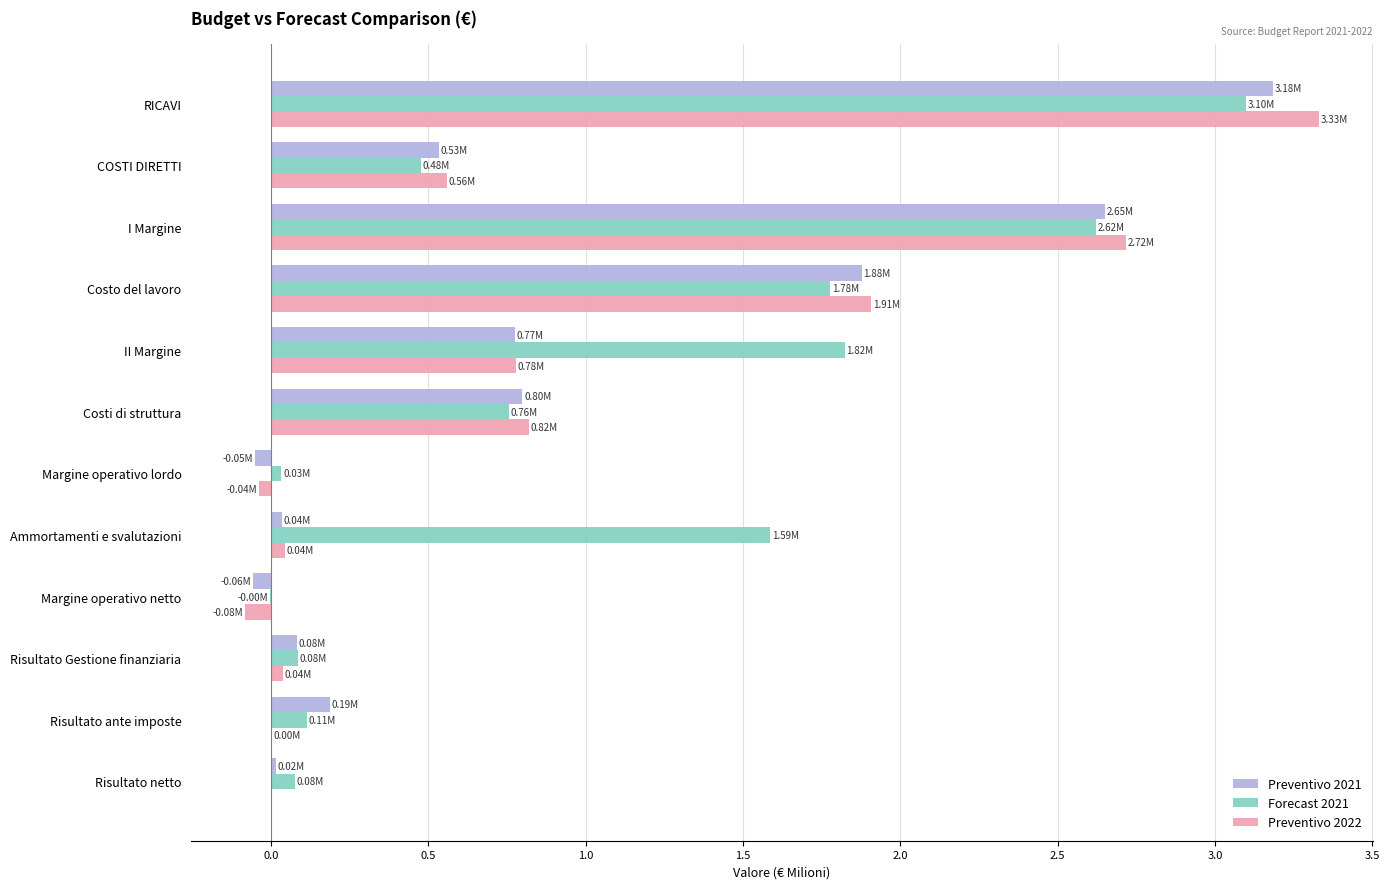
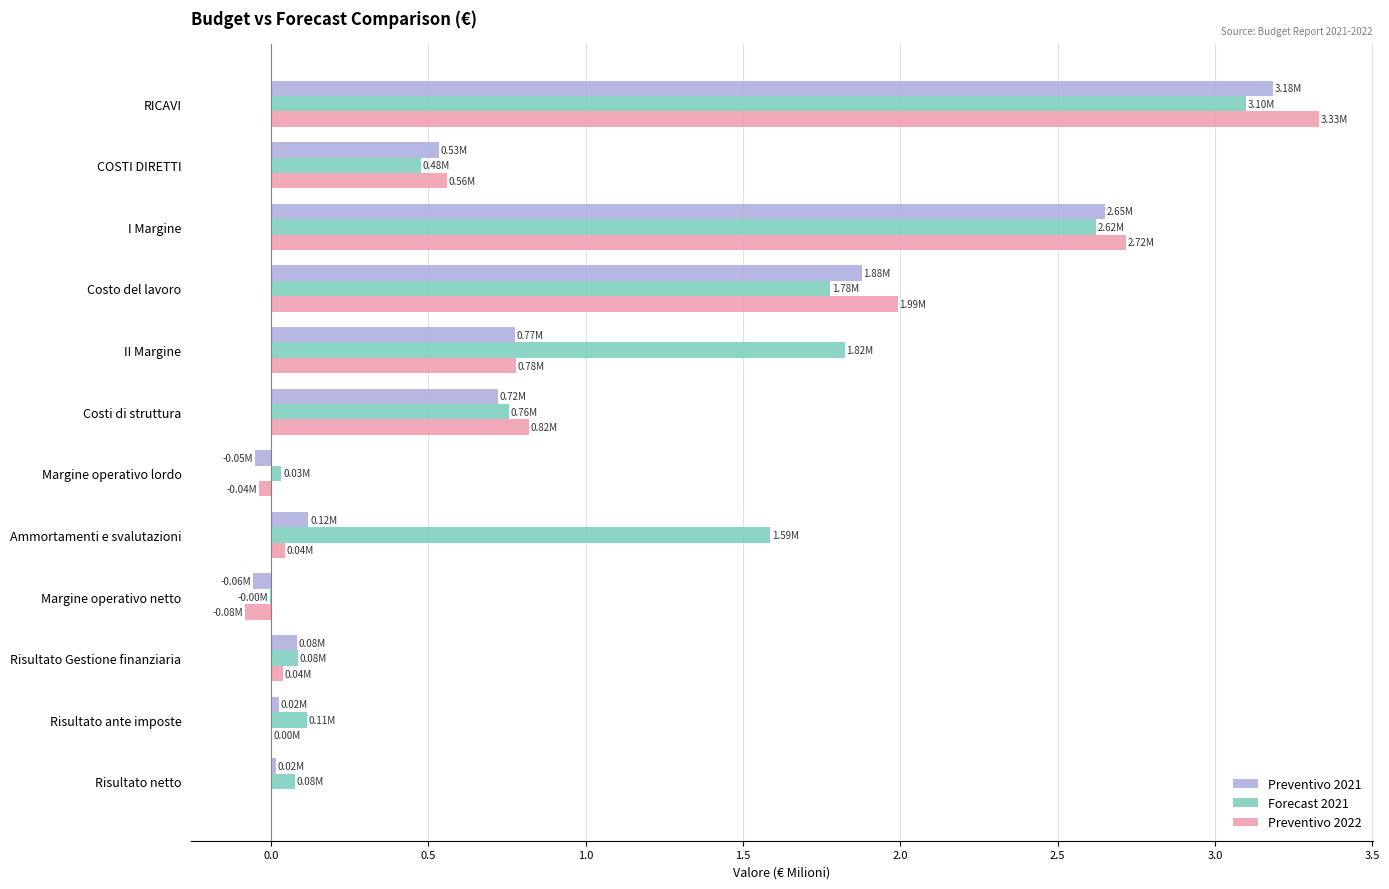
  {
    "Preventivo 2021": {
      "RICAVI": "3.18M",
      "COSTI DIRETTI": "0.53M",
      "I Margine": "2.65M",
      "Costo del lavoro": "1.88M",
      "II Margine": "0.77M",
-     "Costi di struttura": "0.80M",
+     "Costi di struttura": "0.72M",
      "Margine operativo lordo": "-0.05M",
-     "Ammortamenti e svalutazioni": "0.04M",
+     "Ammortamenti e svalutazioni": "0.12M",
      "Margine operativo netto": "-0.06M",
      "Risultato Gestione finanziaria": "0.08M",
-     "Risultato ante imposte": "0.19M",
+     "Risultato ante imposte": "0.02M",
      "Risultato netto": "0.02M"
    },
    "Forecast 2021": {
      "RICAVI": "3.10M",
      "COSTI DIRETTI": "0.48M",
      "I Margine": "2.62M",
      "Costo del lavoro": "1.78M",
      "II Margine": "1.82M",
      "Costi di struttura": "0.76M",
      "Margine operativo lordo": "0.03M",
      "Ammortamenti e svalutazioni": "1.59M",
      "Margine operativo netto": "-0.00M",
      "Risultato Gestione finanziaria": "0.08M",
      "Risultato ante imposte": "0.11M",
      "Risultato netto": "0.08M"
    },
    "Preventivo 2022": {
      "RICAVI": "3.33M",
      "COSTI DIRETTI": "0.56M",
      "I Margine": "2.72M",
-     "Costo del lavoro": "1.91M",
+     "Costo del lavoro": "1.99M",
      "II Margine": "0.78M",
      "Costi di struttura": "0.82M",
      "Margine operativo lordo": "-0.04M",
      "Ammortamenti e svalutazioni": "0.04M",
      "Margine operativo netto": "-0.08M",
      "Risultato Gestione finanziaria": "0.04M",
      "Risultato ante imposte": "0.00M"
    }
  }
